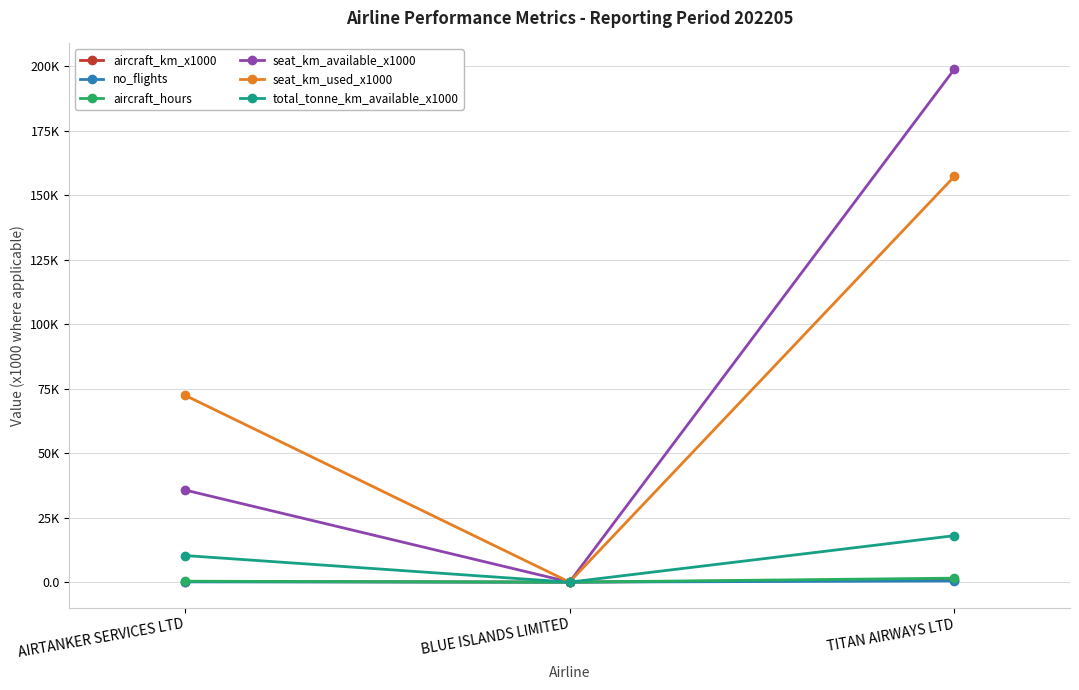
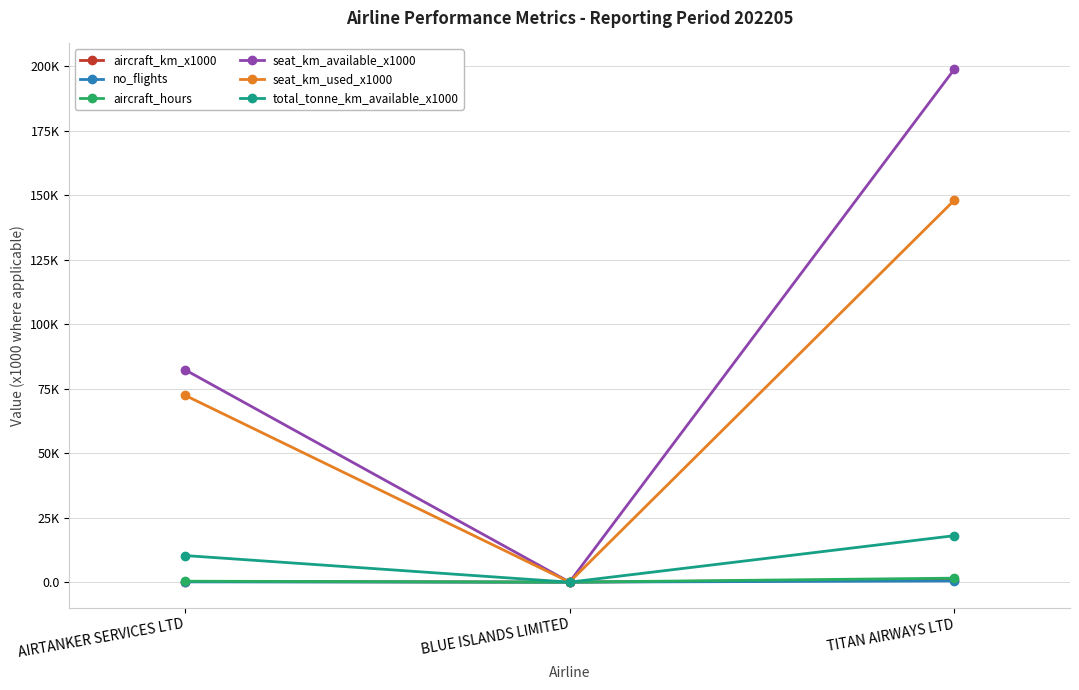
  {
    "seat_km_available_x1000": {
-     "AIRTANKER SERVICES LTD": 36000,
+     "AIRTANKER SERVICES LTD": 82000,
      "TITAN AIRWAYS LTD": 199000
    },
    "seat_km_used_x1000": {
      "AIRTANKER SERVICES LTD": 73000,
-     "TITAN AIRWAYS LTD": 157000
+     "TITAN AIRWAYS LTD": 148000
    }
  }
